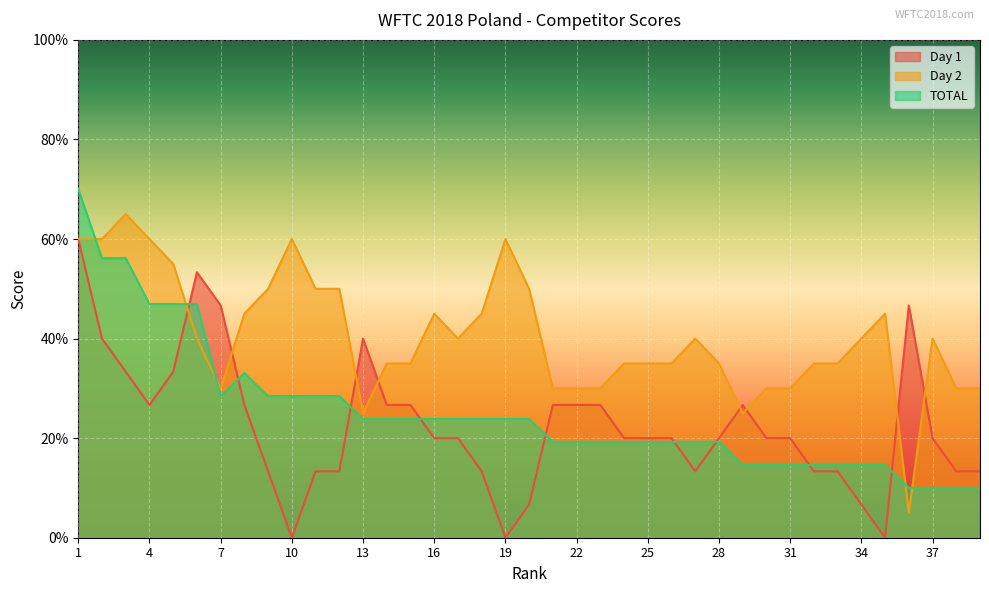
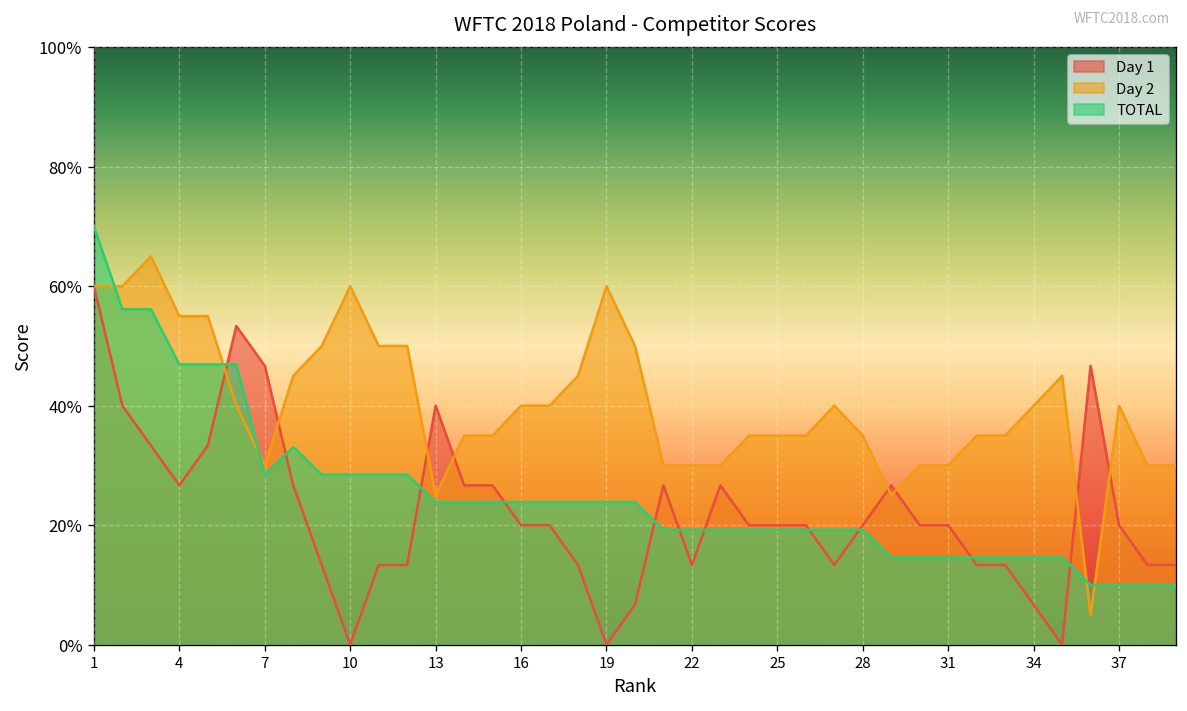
  {
    "Day 1": {
      "4": "27%",
      "7": "47%",
      "10": "0%",
      "13": "40%",
      "16": "20%",
      "19": "0%",
-     "22": "27%",
+     "22": "13%",
      "25": "20%",
      "28": "20%",
      "31": "20%",
      "34": "7%",
      "37": "20%"
    },
    "Day 2": {
-     "4": "60%",
+     "4": "55%",
      "7": "30%",
      "10": "60%",
      "13": "25%",
-     "16": "45%",
+     "16": "40%",
      "19": "60%",
      "22": "30%",
      "25": "35%",
      "28": "35%",
      "31": "30%",
      "34": "40%",
      "37": "40%"
    },
    "TOTAL": {
      "1": "70%",
      "4": "47%",
      "7": "28%",
      "10": "28%",
      "13": "24%",
      "16": "24%",
      "19": "24%",
      "22": "19%",
      "25": "19%",
      "28": "19%",
      "31": "15%",
      "34": "15%",
      "37": "10%"
    }
  }
